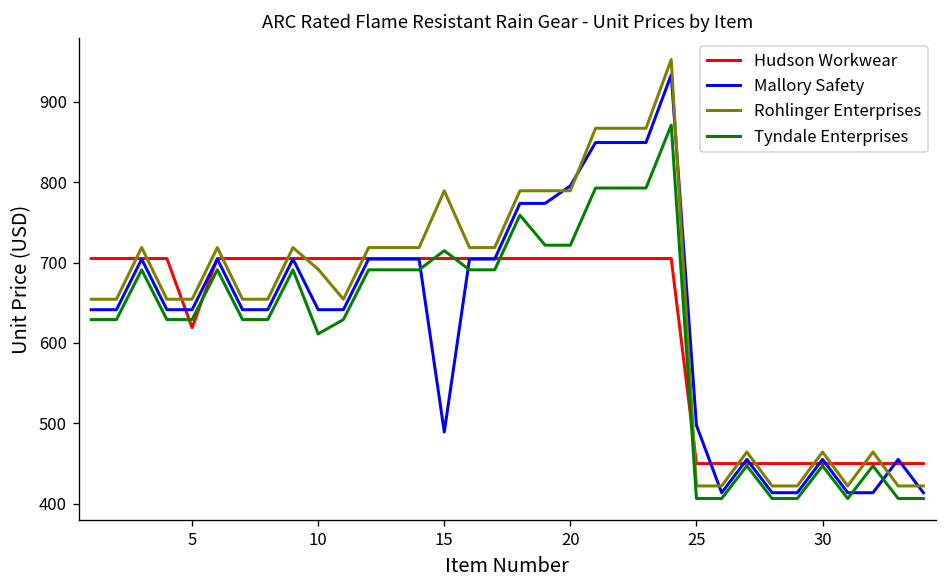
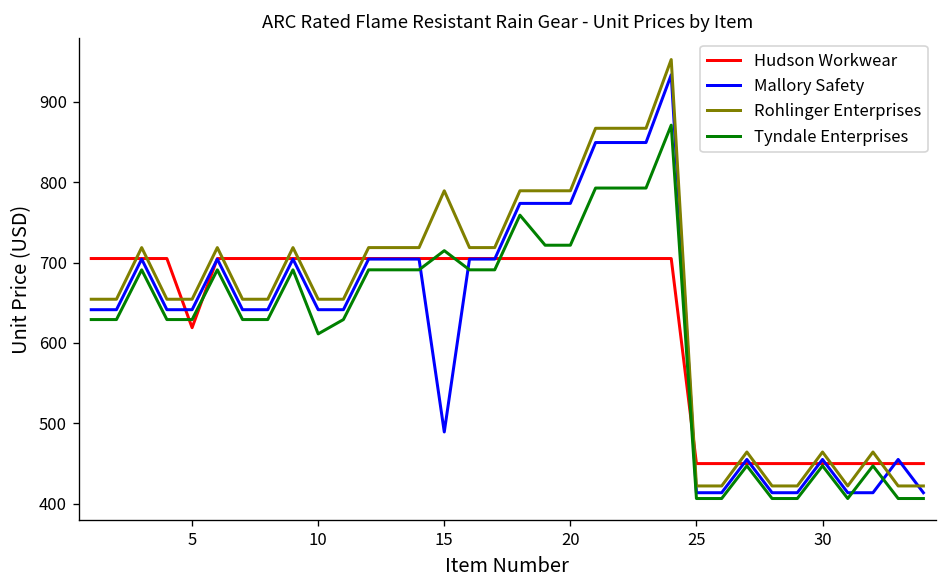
  {
    "Hudson Workwear": {
      "5": 620,
      "10": 710,
      "15": 710,
      "20": 710,
      "25": 450
    },
    "Mallory Safety": {
      "5": 640,
      "10": 640,
      "15": 490,
-     "20": 800,
-     "25": 500,
+     "20": 770,
+     "25": 410,
      "30": 460
    },
    "Rohlinger Enterprises": {
      "5": 650,
-     "10": 690,
+     "10": 650,
      "15": 790,
      "20": 790,
      "25": 420,
      "30": 460
    },
    "Tyndale Enterprises": {
      "5": 630,
      "10": 610,
      "15": 710,
      "20": 720,
      "25": 410
    }
  }
